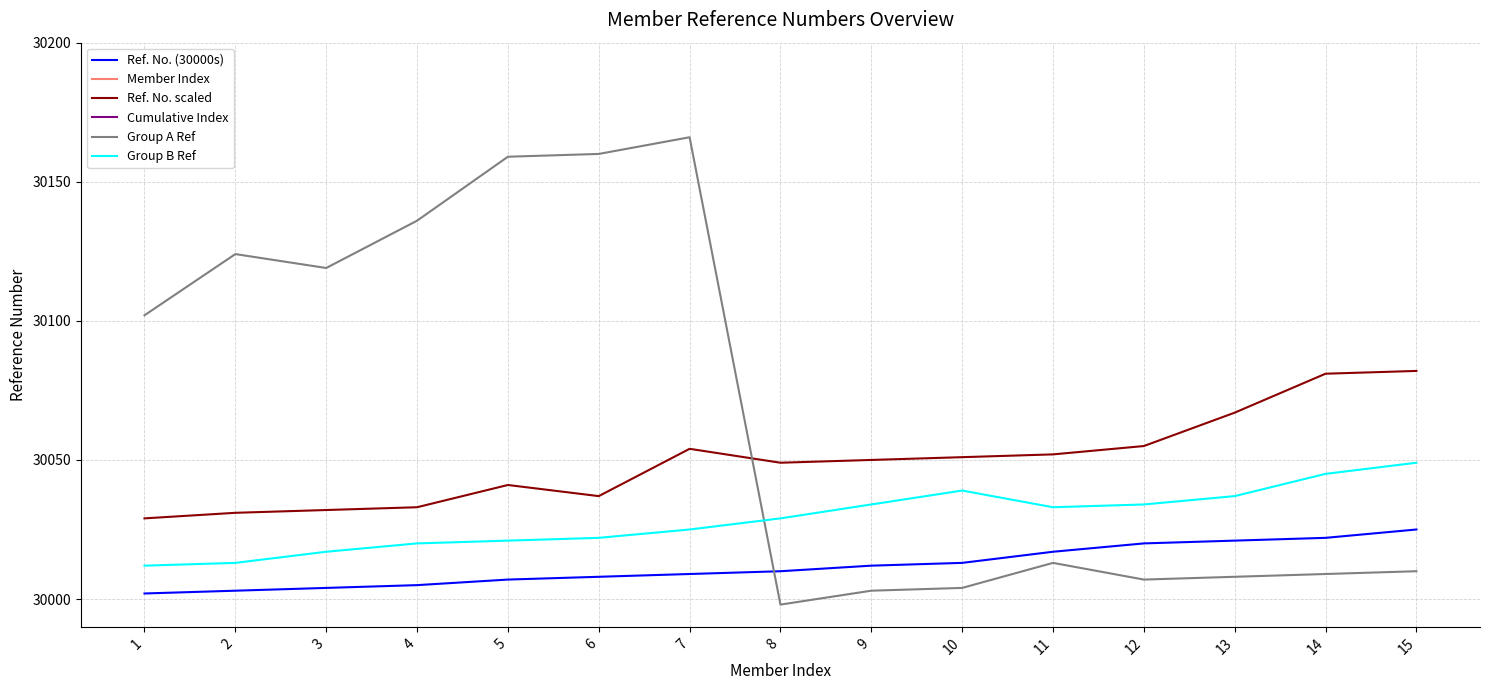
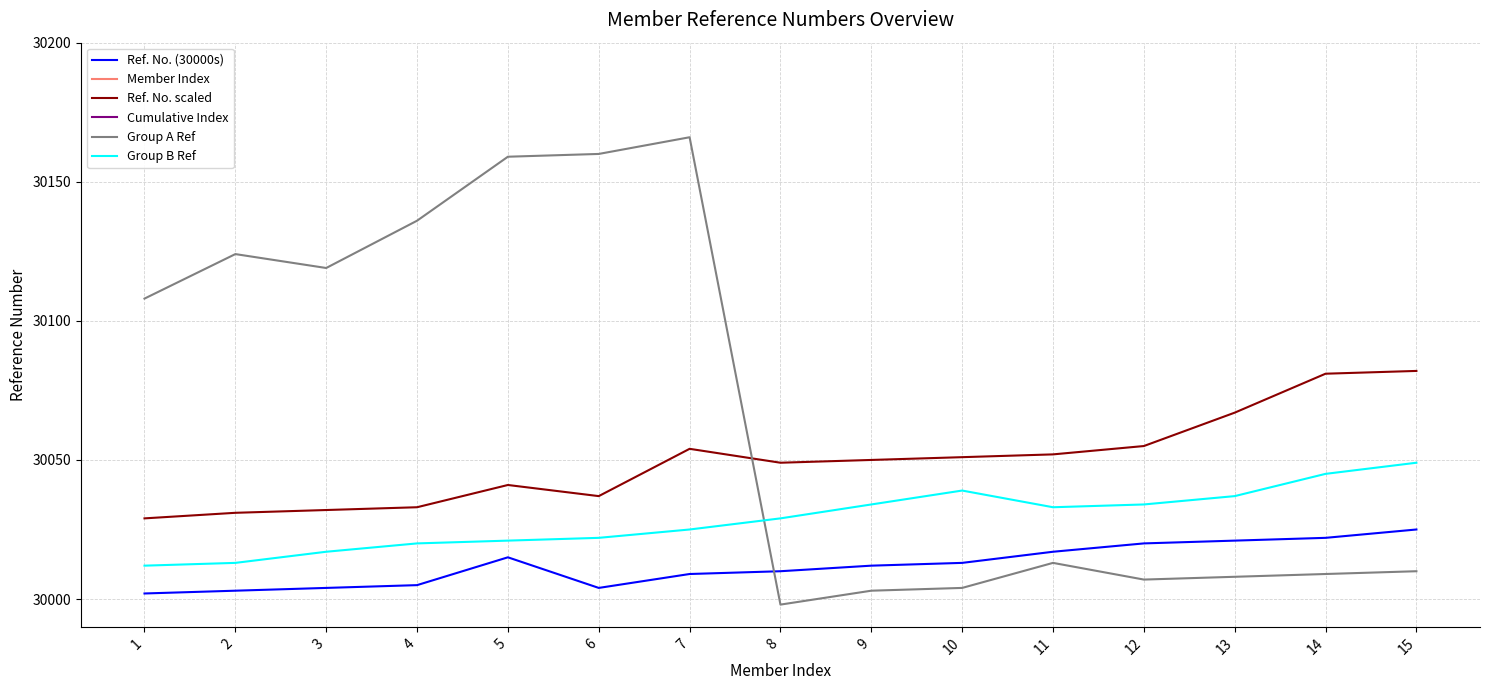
  {
    "Ref. No. (30000s)": {
      "1": 30002,
      "2": 30003,
      "3": 30004,
      "4": 30005,
-     "5": 30007,
-     "6": 30008,
+     "5": 30015,
+     "6": 30004,
      "7": 30009,
      "8": 30010,
      "9": 30012,
      "10": 30013,
      "11": 30017,
      "12": 30020,
      "13": 30021,
      "14": 30022,
      "15": 30025
    },
    "Ref. No. scaled": {
      "1": 30029,
      "2": 30031,
      "3": 30032,
      "4": 30033,
      "5": 30041,
      "6": 30037,
      "7": 30054,
      "8": 30049,
      "9": 30050,
      "10": 30051,
      "11": 30052,
      "12": 30055,
      "13": 30067,
      "14": 30081,
      "15": 30082
    },
    "Group A Ref": {
-     "1": 30102,
+     "1": 30108,
      "2": 30124,
      "3": 30119,
      "4": 30136,
      "5": 30159,
      "6": 30160,
      "7": 30166,
      "8": 29998,
      "9": 30003,
      "10": 30004,
      "11": 30013,
      "12": 30007,
      "13": 30008,
      "14": 30009,
      "15": 30010
    },
    "Group B Ref": {
      "1": 30012,
      "2": 30013,
      "3": 30017,
      "4": 30020,
      "5": 30021,
      "6": 30022,
      "7": 30025,
      "8": 30029,
      "9": 30034,
      "10": 30039,
      "11": 30033,
      "12": 30034,
      "13": 30037,
      "14": 30045,
      "15": 30049
    }
  }
